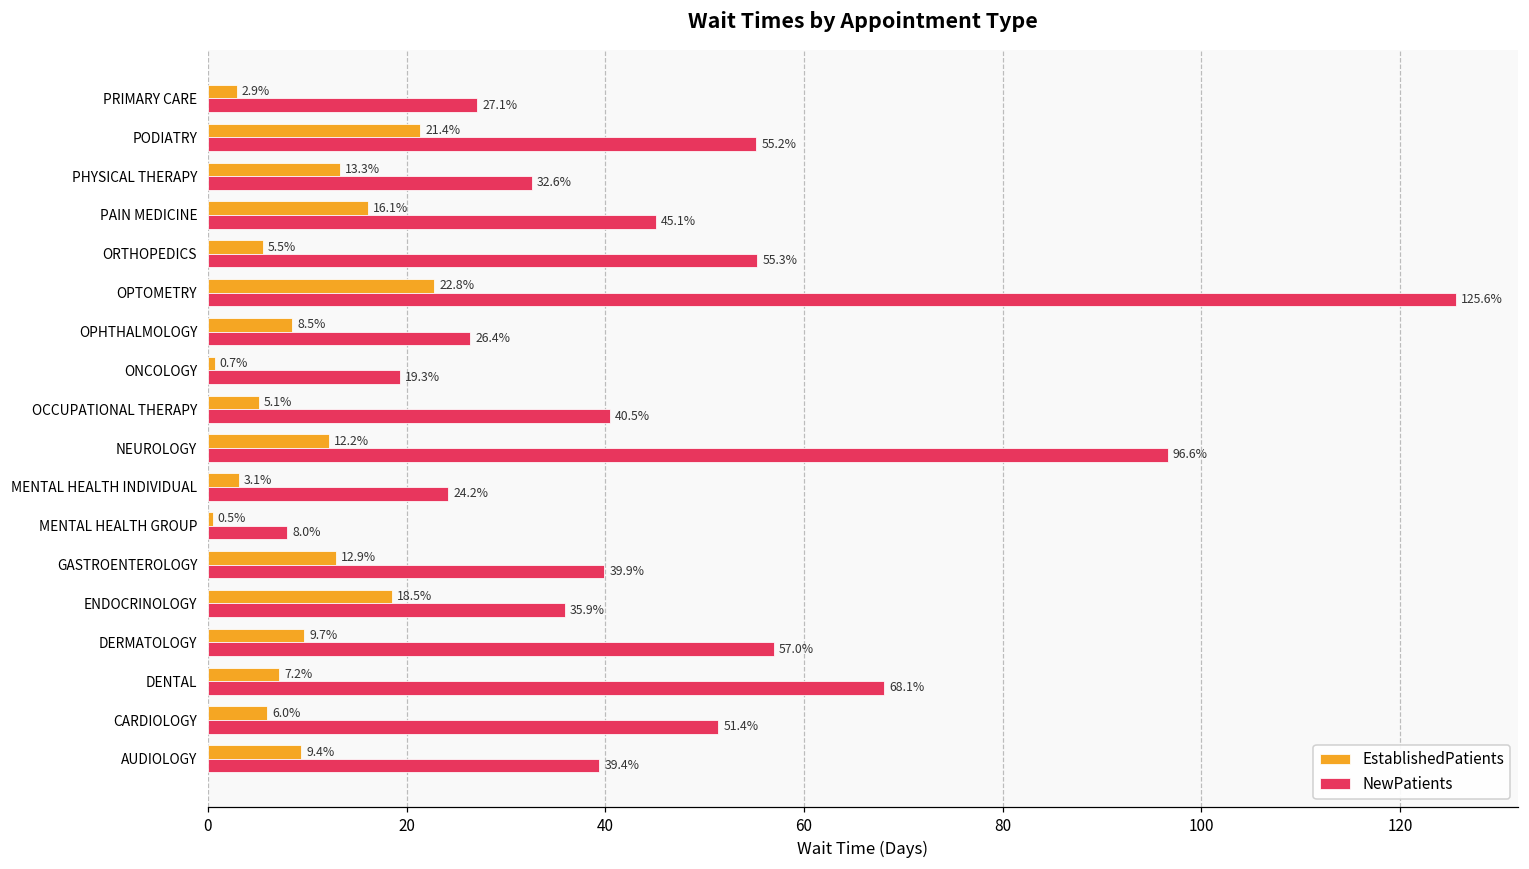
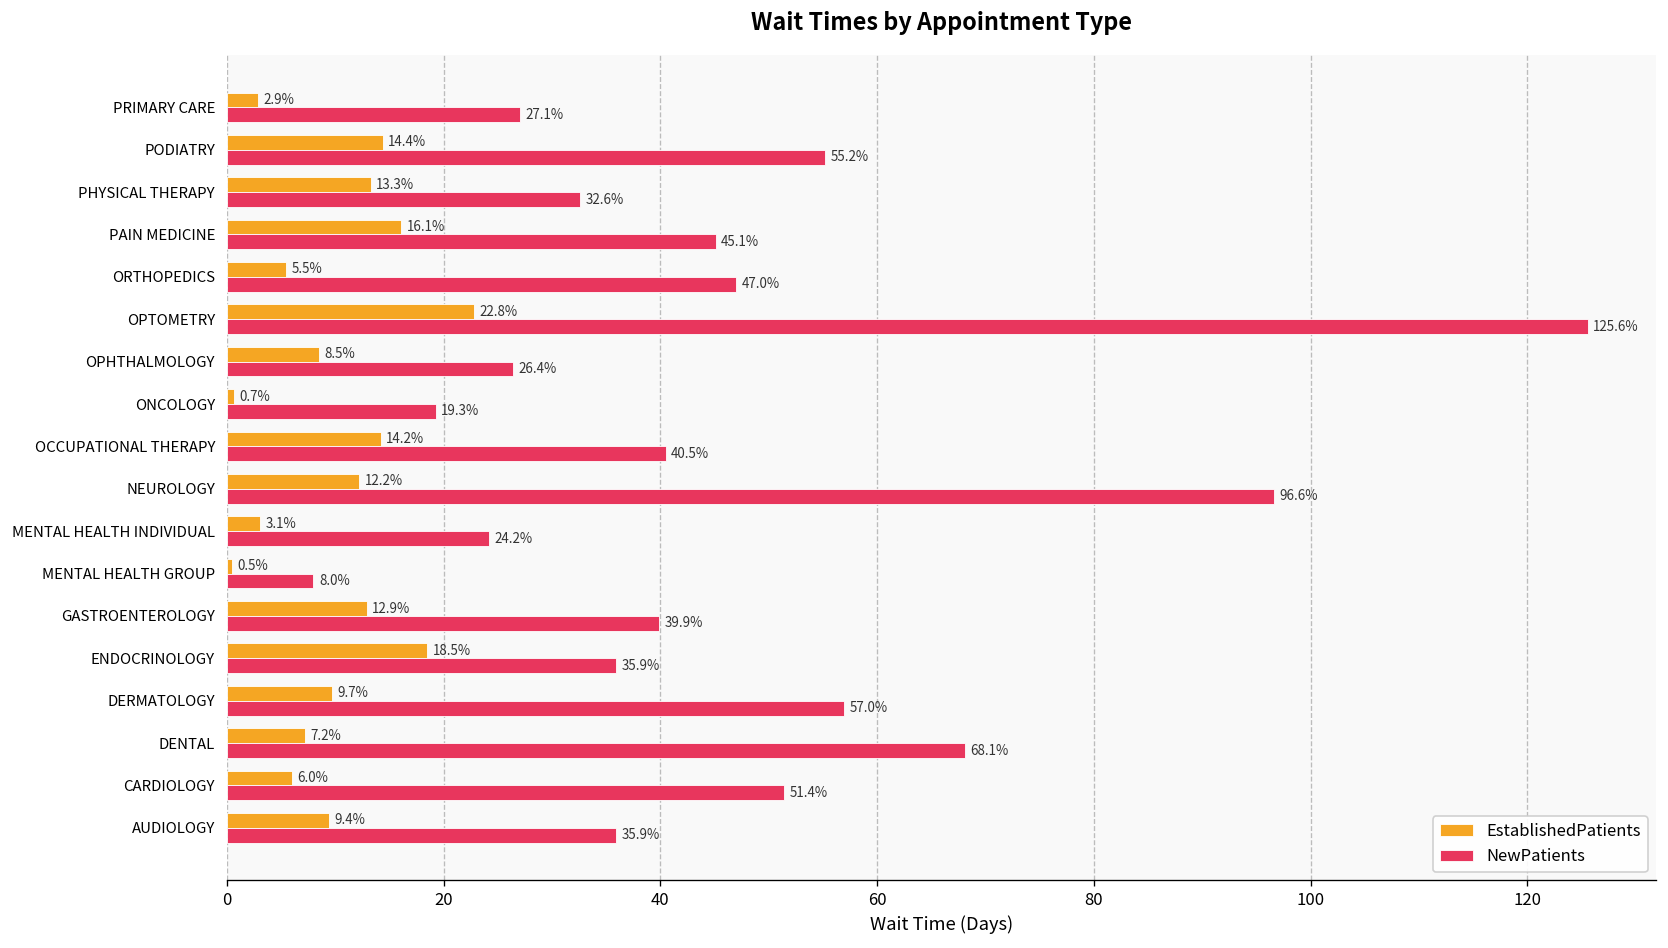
  {
    "EstablishedPatients": {
      "PRIMARY CARE": "2.9%",
-     "PODIATRY": "21.4%",
+     "PODIATRY": "14.4%",
      "PHYSICAL THERAPY": "13.3%",
      "PAIN MEDICINE": "16.1%",
      "ORTHOPEDICS": "5.5%",
      "OPTOMETRY": "22.8%",
      "OPHTHALMOLOGY": "8.5%",
      "ONCOLOGY": "0.7%",
-     "OCCUPATIONAL THERAPY": "5.1%",
+     "OCCUPATIONAL THERAPY": "14.2%",
      "NEUROLOGY": "12.2%",
      "MENTAL HEALTH INDIVIDUAL": "3.1%",
      "MENTAL HEALTH GROUP": "0.5%",
      "GASTROENTEROLOGY": "12.9%",
      "ENDOCRINOLOGY": "18.5%",
      "DERMATOLOGY": "9.7%",
      "DENTAL": "7.2%",
      "CARDIOLOGY": "6.0%",
      "AUDIOLOGY": "9.4%"
    },
    "NewPatients": {
      "PRIMARY CARE": "27.1%",
      "PODIATRY": "55.2%",
      "PHYSICAL THERAPY": "32.6%",
      "PAIN MEDICINE": "45.1%",
-     "ORTHOPEDICS": "55.3%",
+     "ORTHOPEDICS": "47.0%",
      "OPTOMETRY": "125.6%",
      "OPHTHALMOLOGY": "26.4%",
      "ONCOLOGY": "19.3%",
      "OCCUPATIONAL THERAPY": "40.5%",
      "NEUROLOGY": "96.6%",
      "MENTAL HEALTH INDIVIDUAL": "24.2%",
      "MENTAL HEALTH GROUP": "8.0%",
      "GASTROENTEROLOGY": "39.9%",
      "ENDOCRINOLOGY": "35.9%",
      "DERMATOLOGY": "57.0%",
      "DENTAL": "68.1%",
      "CARDIOLOGY": "51.4%",
-     "AUDIOLOGY": "39.4%"
+     "AUDIOLOGY": "35.9%"
    }
  }
